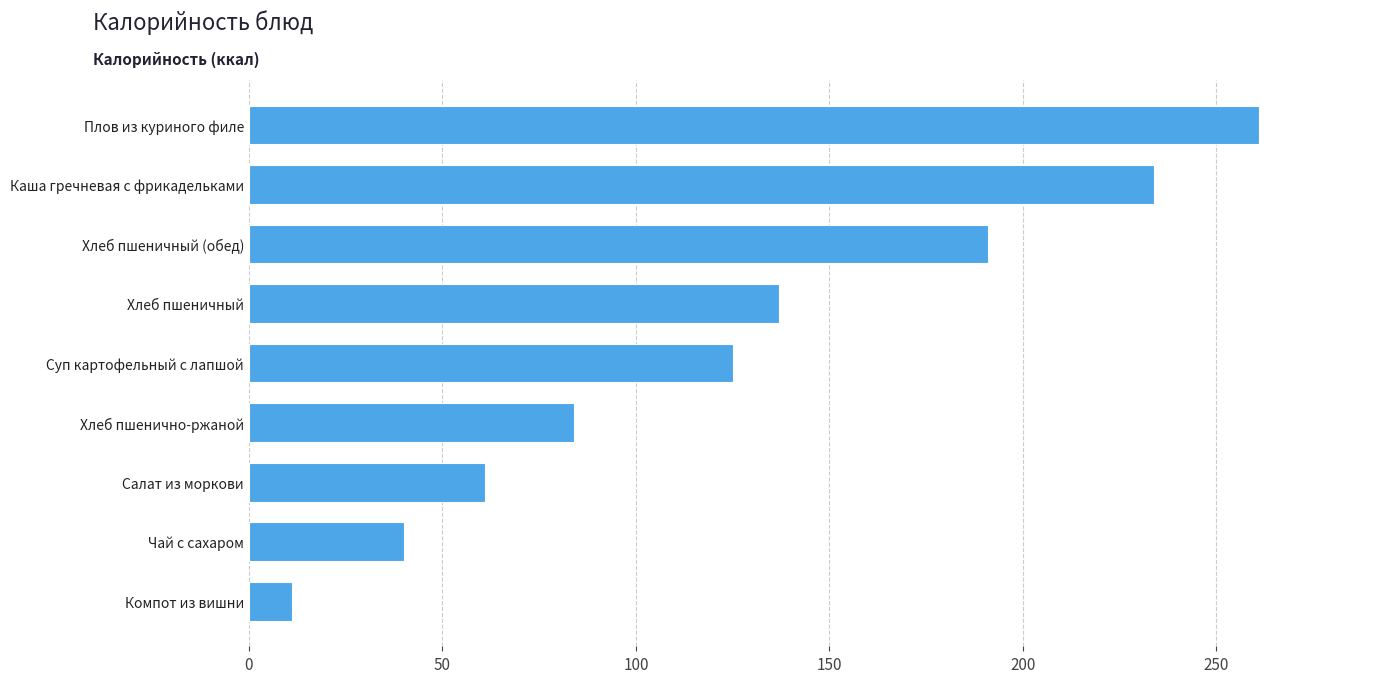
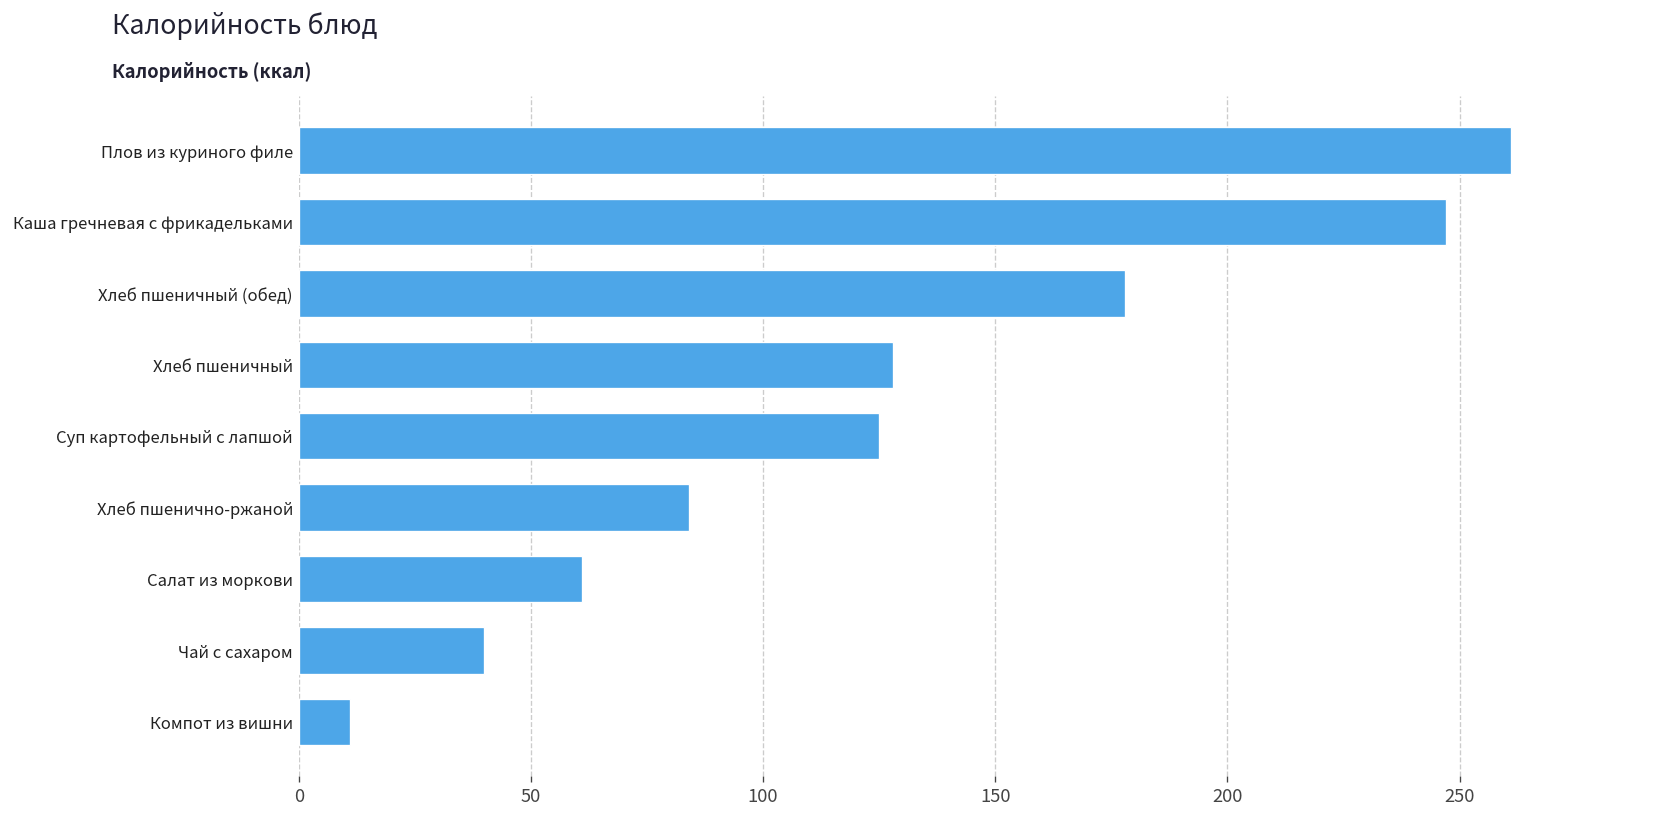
  {
    "Плов из куриного филе": 261,
-   "Каша гречневая с фрикадельками": 234,
-   "Хлеб пшеничный (обед)": 191,
-   "Хлеб пшеничный": 137,
+   "Каша гречневая с фрикадельками": 247,
+   "Хлеб пшеничный (обед)": 178,
+   "Хлеб пшеничный": 128,
    "Суп картофельный с лапшой": 125,
    "Хлеб пшенично-ржаной": 84,
    "Салат из моркови": 61,
    "Чай с сахаром": 40,
    "Компот из вишни": 11
  }
